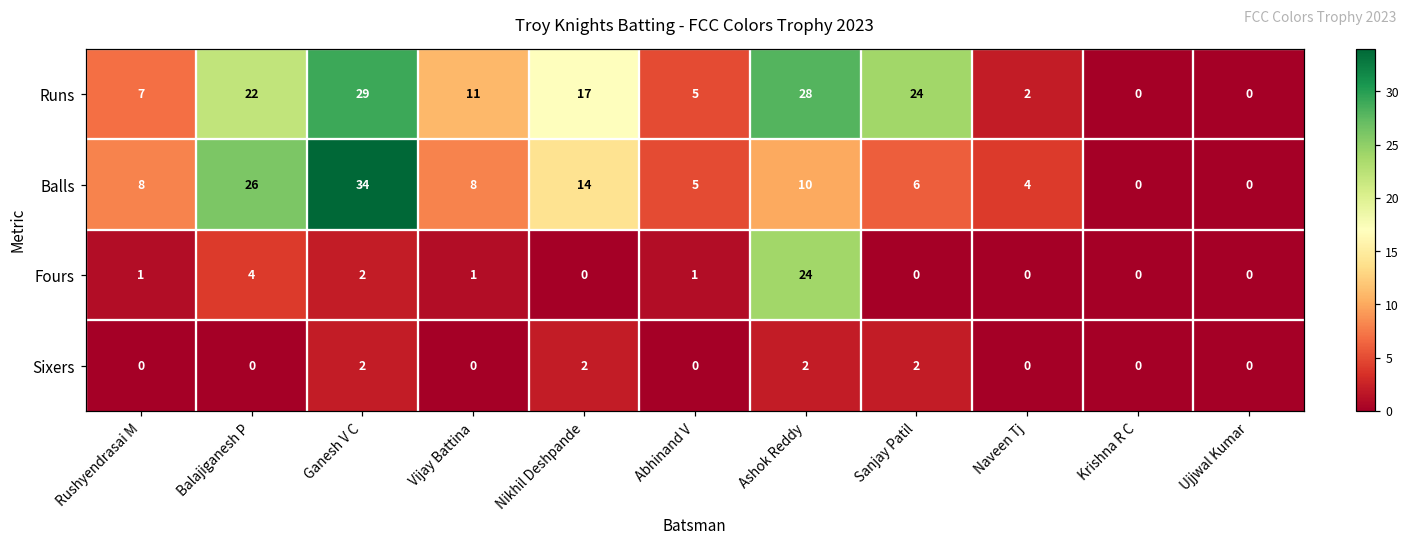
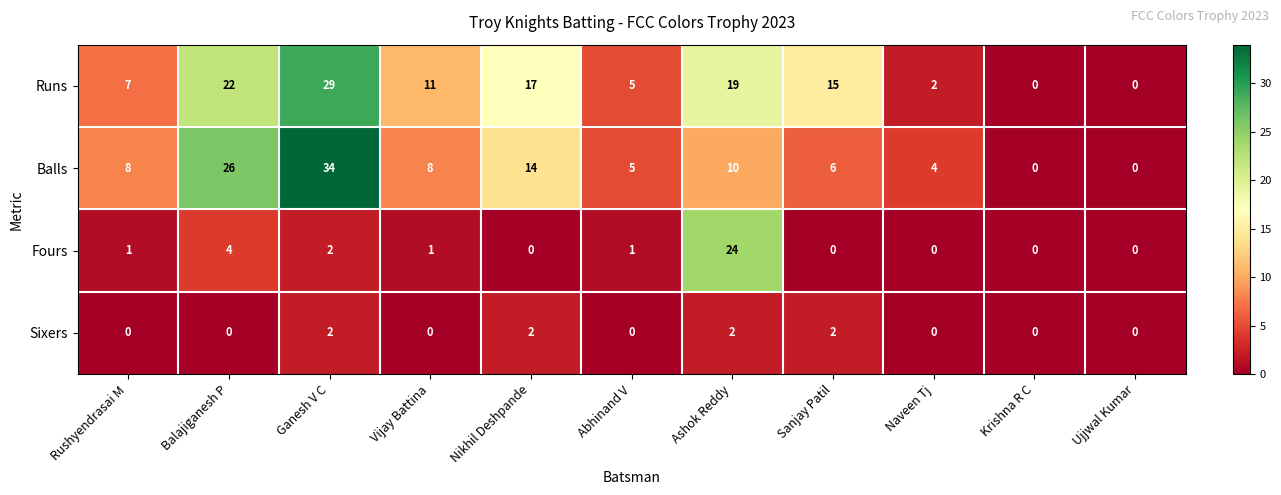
  {
    "Runs": {
      "Rushyendrasai M": 7,
      "Balajiganesh P": 22,
      "Ganesh V C": 29,
      "Vijay Battina": 11,
      "Nikhil Deshpande": 17,
      "Abhinand V": 5,
-     "Ashok Reddy": 28,
-     "Sanjay Patil": 24,
+     "Ashok Reddy": 19,
+     "Sanjay Patil": 15,
      "Naveen Tj": 2,
      "Krishna R C": 0,
      "Ujjwal Kumar": 0
    },
    "Balls": {
      "Rushyendrasai M": 8,
      "Balajiganesh P": 26,
      "Ganesh V C": 34,
      "Vijay Battina": 8,
      "Nikhil Deshpande": 14,
      "Abhinand V": 5,
      "Ashok Reddy": 10,
      "Sanjay Patil": 6,
      "Naveen Tj": 4,
      "Krishna R C": 0,
      "Ujjwal Kumar": 0
    },
    "Fours": {
      "Rushyendrasai M": 1,
      "Balajiganesh P": 4,
      "Ganesh V C": 2,
      "Vijay Battina": 1,
      "Nikhil Deshpande": 0,
      "Abhinand V": 1,
      "Ashok Reddy": 24,
      "Sanjay Patil": 0,
      "Naveen Tj": 0,
      "Krishna R C": 0,
      "Ujjwal Kumar": 0
    },
    "Sixers": {
      "Rushyendrasai M": 0,
      "Balajiganesh P": 0,
      "Ganesh V C": 2,
      "Vijay Battina": 0,
      "Nikhil Deshpande": 2,
      "Abhinand V": 0,
      "Ashok Reddy": 2,
      "Sanjay Patil": 2,
      "Naveen Tj": 0,
      "Krishna R C": 0,
      "Ujjwal Kumar": 0
    }
  }
